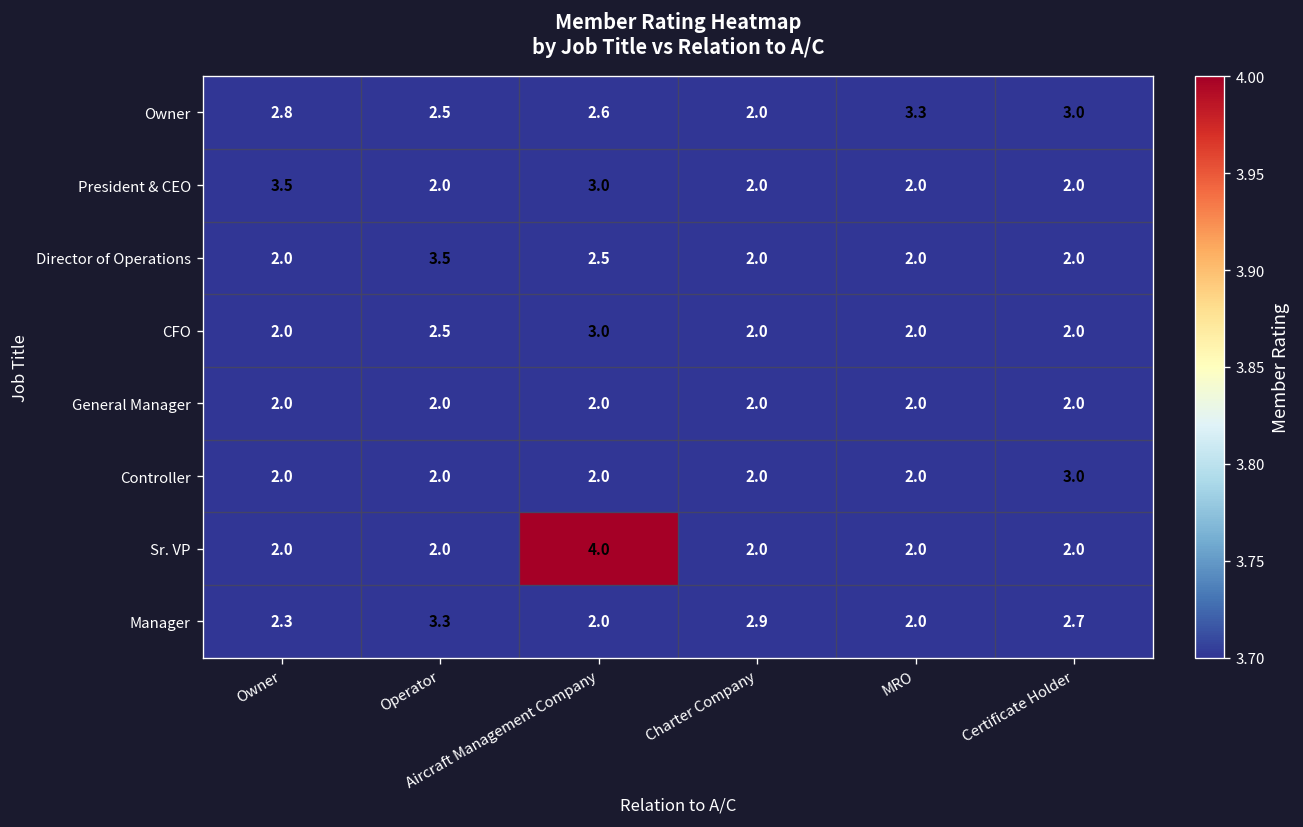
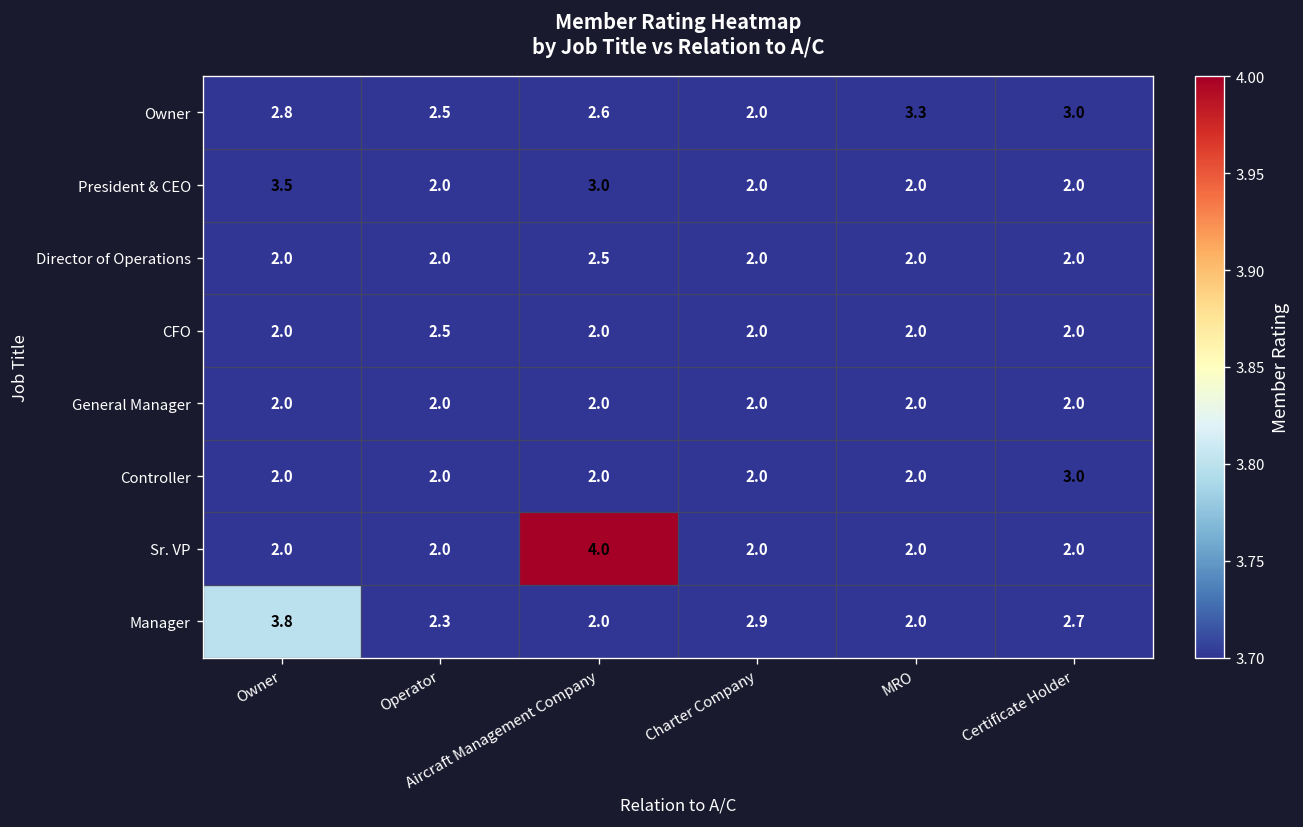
  {
    "Owner": {
      "Owner": 2.8,
      "Operator": 2.5,
      "Aircraft Management Company": 2.6,
      "Charter Company": 2.0,
      "MRO": 3.3,
      "Certificate Holder": 3.0
    },
    "President & CEO": {
      "Owner": 3.5,
      "Operator": 2.0,
      "Aircraft Management Company": 3.0,
      "Charter Company": 2.0,
      "MRO": 2.0,
      "Certificate Holder": 2.0
    },
    "Director of Operations": {
      "Owner": 2.0,
-     "Operator": 3.5,
+     "Operator": 2.0,
      "Aircraft Management Company": 2.5,
      "Charter Company": 2.0,
      "MRO": 2.0,
      "Certificate Holder": 2.0
    },
    "CFO": {
      "Owner": 2.0,
      "Operator": 2.5,
-     "Aircraft Management Company": 3.0,
+     "Aircraft Management Company": 2.0,
      "Charter Company": 2.0,
      "MRO": 2.0,
      "Certificate Holder": 2.0
    },
    "General Manager": {
      "Owner": 2.0,
      "Operator": 2.0,
      "Aircraft Management Company": 2.0,
      "Charter Company": 2.0,
      "MRO": 2.0,
      "Certificate Holder": 2.0
    },
    "Controller": {
      "Owner": 2.0,
      "Operator": 2.0,
      "Aircraft Management Company": 2.0,
      "Charter Company": 2.0,
      "MRO": 2.0,
      "Certificate Holder": 3.0
    },
    "Sr. VP": {
      "Owner": 2.0,
      "Operator": 2.0,
      "Aircraft Management Company": 4.0,
      "Charter Company": 2.0,
      "MRO": 2.0,
      "Certificate Holder": 2.0
    },
    "Manager": {
-     "Owner": 2.3,
-     "Operator": 3.3,
+     "Owner": 3.8,
+     "Operator": 2.3,
      "Aircraft Management Company": 2.0,
      "Charter Company": 2.9,
      "MRO": 2.0,
      "Certificate Holder": 2.7
    }
  }
